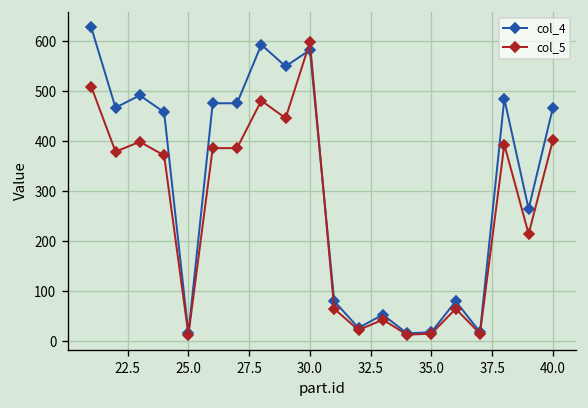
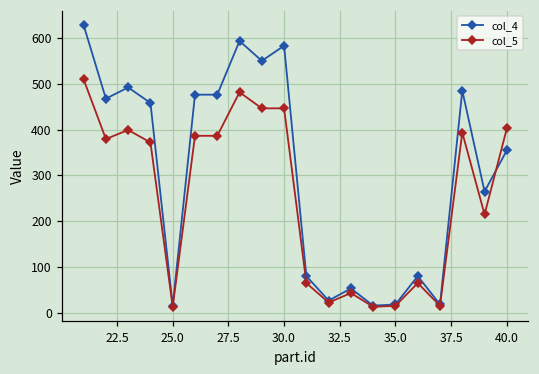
  {
    "col_4": {
      "30.0": 580,
-     "40.0": 470
+     "40.0": 350
    },
    "col_5": {
-     "30.0": 600,
+     "30.0": 450,
      "40.0": 400
    }
  }
